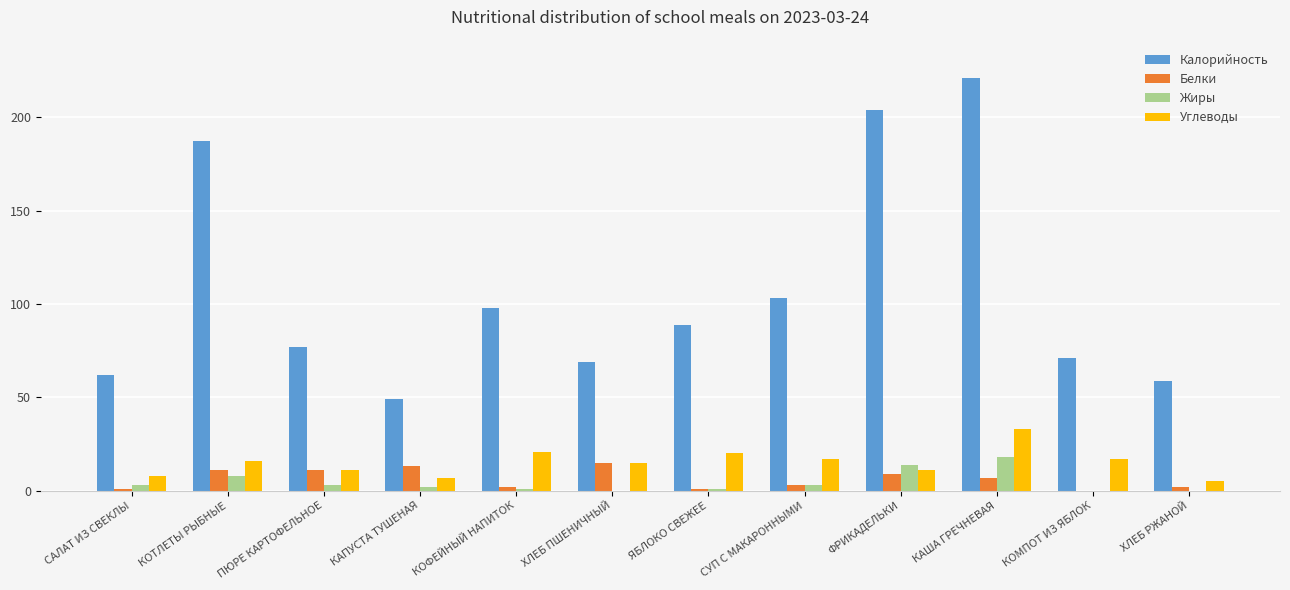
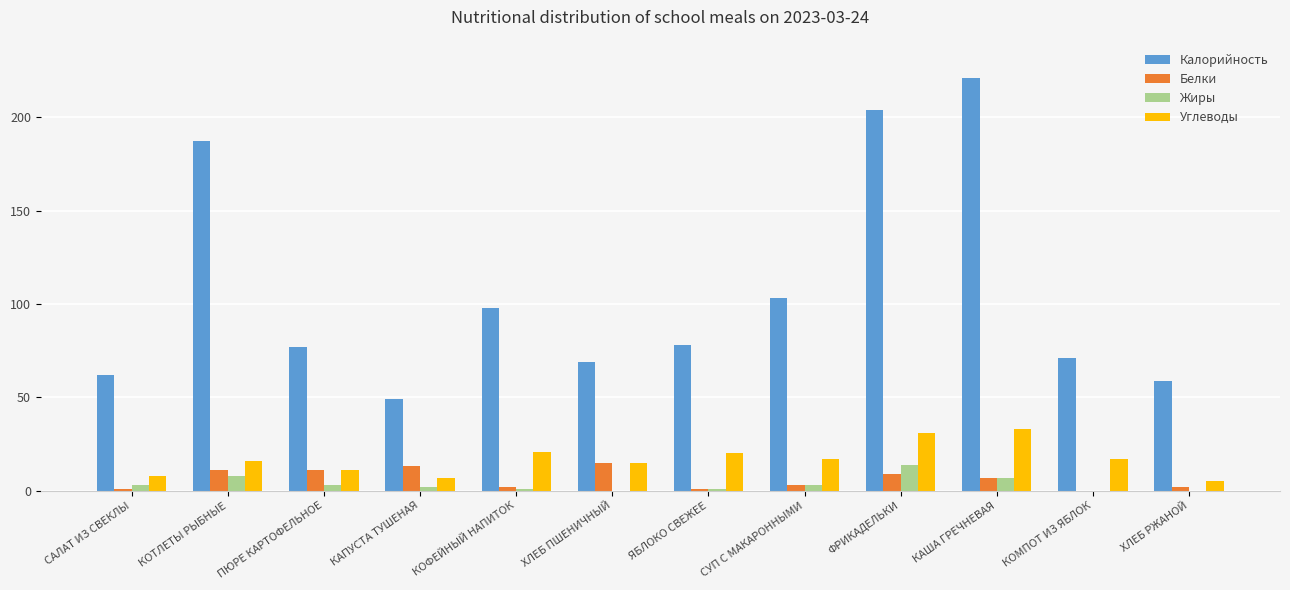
  {
    "Калорийность": {
      "САЛАТ ИЗ СВЕКЛЫ": 62,
      "КОТЛЕТЫ РЫБНЫЕ": 187,
      "ПЮРЕ КАРТОФЕЛЬНОЕ": 77,
      "КАПУСТА ТУШЕНАЯ": 49,
      "КОФЕЙНЫЙ НАПИТОК": 98,
      "ХЛЕБ ПШЕНИЧНЫЙ": 69,
-     "ЯБЛОКО СВЕЖЕЕ": 89,
+     "ЯБЛОКО СВЕЖЕЕ": 78,
      "СУП С МАКАРОННЫМИ": 103,
      "ФРИКАДЕЛЬКИ": 204,
      "КАША ГРЕЧНЕВАЯ": 221,
      "КОМПОТ ИЗ ЯБЛОК": 71,
      "ХЛЕБ РЖАНОЙ": 59
    },
    "Белки": {
      "КОТЛЕТЫ РЫБНЫЕ": 11,
      "ПЮРЕ КАРТОФЕЛЬНОЕ": 11,
      "КАПУСТА ТУШЕНАЯ": 13,
      "КОФЕЙНЫЙ НАПИТОК": 2,
      "ХЛЕБ ПШЕНИЧНЫЙ": 15,
      "СУП С МАКАРОННЫМИ": 3,
      "ФРИКАДЕЛЬКИ": 9,
      "КАША ГРЕЧНЕВАЯ": 7,
      "КОМПОТ ИЗ ЯБЛОК": 0,
      "ХЛЕБ РЖАНОЙ": 2
    },
    "Жиры": {
      "САЛАТ ИЗ СВЕКЛЫ": 3,
      "КОТЛЕТЫ РЫБНЫЕ": 8,
      "ПЮРЕ КАРТОФЕЛЬНОЕ": 3,
      "КАПУСТА ТУШЕНАЯ": 2,
      "ХЛЕБ ПШЕНИЧНЫЙ": 0,
      "СУП С МАКАРОННЫМИ": 3,
      "ФРИКАДЕЛЬКИ": 14,
-     "КАША ГРЕЧНЕВАЯ": 18,
+     "КАША ГРЕЧНЕВАЯ": 7,
      "КОМПОТ ИЗ ЯБЛОК": 0,
      "ХЛЕБ РЖАНОЙ": 0
    },
    "Углеводы": {
      "САЛАТ ИЗ СВЕКЛЫ": 8,
      "КОТЛЕТЫ РЫБНЫЕ": 16,
      "ПЮРЕ КАРТОФЕЛЬНОЕ": 11,
      "КАПУСТА ТУШЕНАЯ": 7,
      "КОФЕЙНЫЙ НАПИТОК": 21,
      "ХЛЕБ ПШЕНИЧНЫЙ": 15,
      "ЯБЛОКО СВЕЖЕЕ": 20,
      "СУП С МАКАРОННЫМИ": 17,
-     "ФРИКАДЕЛЬКИ": 11,
+     "ФРИКАДЕЛЬКИ": 31,
      "КАША ГРЕЧНЕВАЯ": 33,
      "КОМПОТ ИЗ ЯБЛОК": 17,
      "ХЛЕБ РЖАНОЙ": 5
    }
  }
